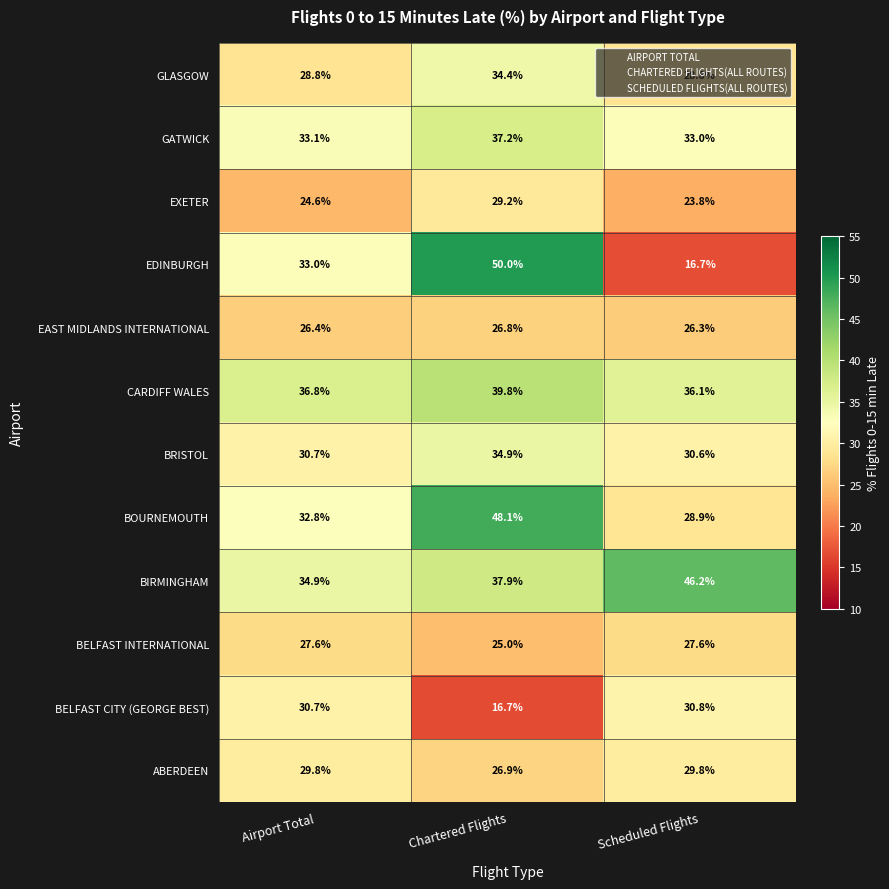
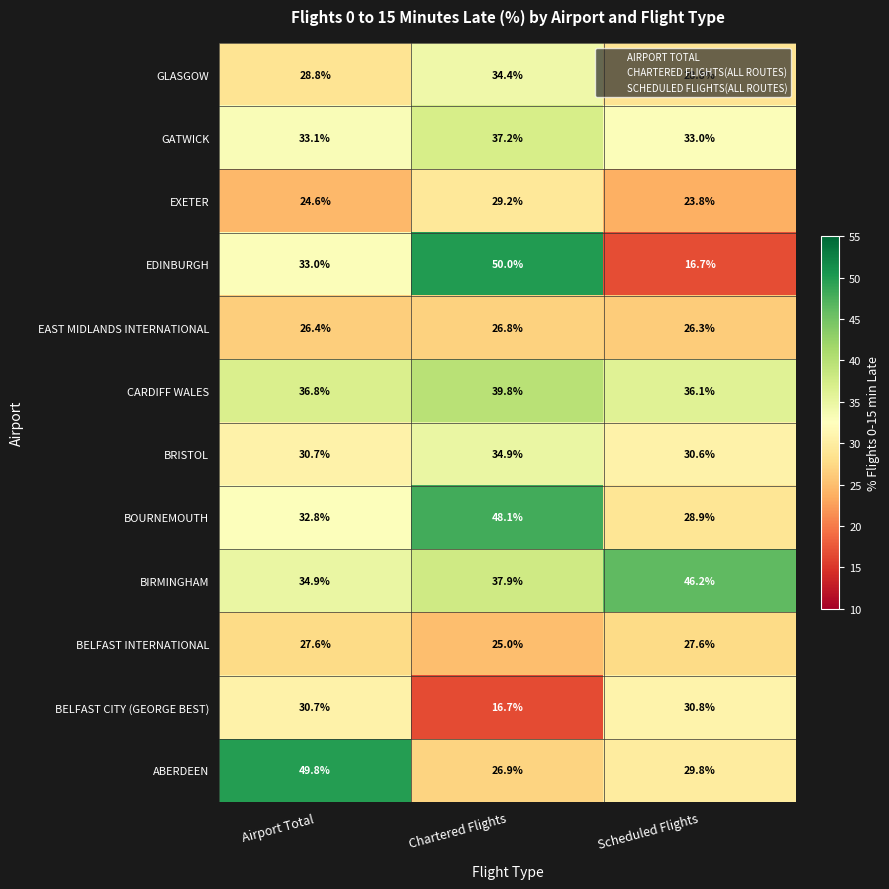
  {
    "GLASGOW": {
      "Airport Total": "28.8%",
      "Chartered Flights": "34.4%"
    },
    "GATWICK": {
      "Airport Total": "33.1%",
      "Chartered Flights": "37.2%",
      "Scheduled Flights": "33.0%"
    },
    "EXETER": {
      "Airport Total": "24.6%",
      "Chartered Flights": "29.2%",
      "Scheduled Flights": "23.8%"
    },
    "EDINBURGH": {
      "Airport Total": "33.0%",
      "Chartered Flights": "50.0%",
      "Scheduled Flights": "16.7%"
    },
    "EAST MIDLANDS INTERNATIONAL": {
      "Airport Total": "26.4%",
      "Chartered Flights": "26.8%",
      "Scheduled Flights": "26.3%"
    },
    "CARDIFF WALES": {
      "Airport Total": "36.8%",
      "Chartered Flights": "39.8%",
      "Scheduled Flights": "36.1%"
    },
    "BRISTOL": {
      "Airport Total": "30.7%",
      "Chartered Flights": "34.9%",
      "Scheduled Flights": "30.6%"
    },
    "BOURNEMOUTH": {
      "Airport Total": "32.8%",
      "Chartered Flights": "48.1%",
      "Scheduled Flights": "28.9%"
    },
    "BIRMINGHAM": {
      "Airport Total": "34.9%",
      "Chartered Flights": "37.9%",
      "Scheduled Flights": "46.2%"
    },
    "BELFAST INTERNATIONAL": {
      "Airport Total": "27.6%",
      "Chartered Flights": "25.0%",
      "Scheduled Flights": "27.6%"
    },
    "BELFAST CITY (GEORGE BEST)": {
      "Airport Total": "30.7%",
      "Chartered Flights": "16.7%",
      "Scheduled Flights": "30.8%"
    },
    "ABERDEEN": {
-     "Airport Total": "29.8%",
+     "Airport Total": "49.8%",
      "Chartered Flights": "26.9%",
      "Scheduled Flights": "29.8%"
    }
  }
